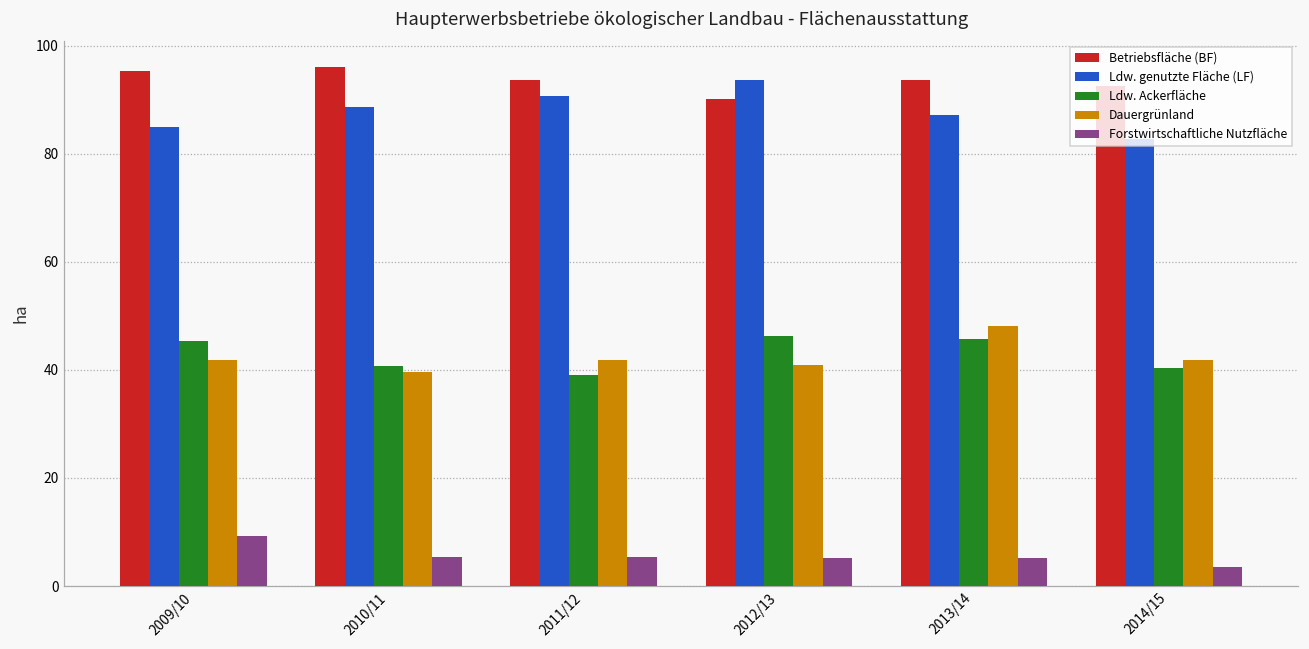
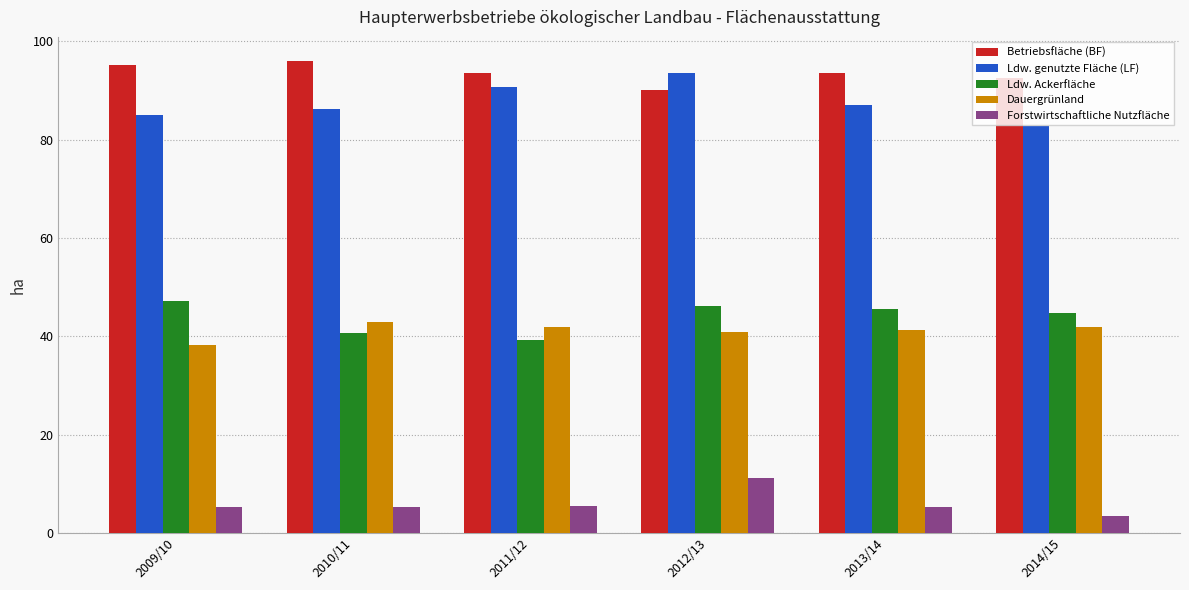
  {
    "Betriebsfläche (BF)": {
      "2009/10": 95,
      "2010/11": 96,
      "2011/12": 94,
      "2012/13": 90,
      "2013/14": 94
    },
    "Ldw. genutzte Fläche (LF)": {
      "2009/10": 85,
-     "2010/11": 89,
+     "2010/11": 86,
      "2011/12": 91,
      "2012/13": 94,
      "2013/14": 87,
      "2014/15": 83
    },
    "Ldw. Ackerfläche": {
-     "2009/10": 45,
+     "2009/10": 47,
      "2010/11": 41,
      "2011/12": 39,
      "2012/13": 46,
      "2013/14": 46,
-     "2014/15": 40
+     "2014/15": 45
    },
    "Dauergrünland": {
-     "2009/10": 42,
-     "2010/11": 40,
+     "2009/10": 38,
+     "2010/11": 43,
      "2011/12": 42,
      "2012/13": 41,
-     "2013/14": 48,
+     "2013/14": 41,
      "2014/15": 42
    },
    "Forstwirtschaftliche Nutzfläche": {
-     "2009/10": 9,
+     "2009/10": 5,
      "2010/11": 5,
      "2011/12": 5,
-     "2012/13": 5,
+     "2012/13": 11,
      "2013/14": 5,
      "2014/15": 3
    }
  }
